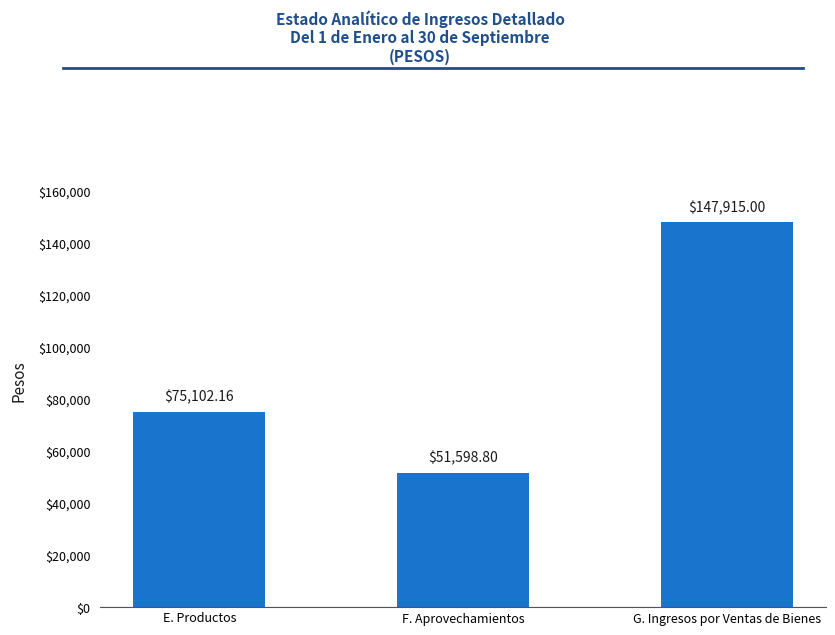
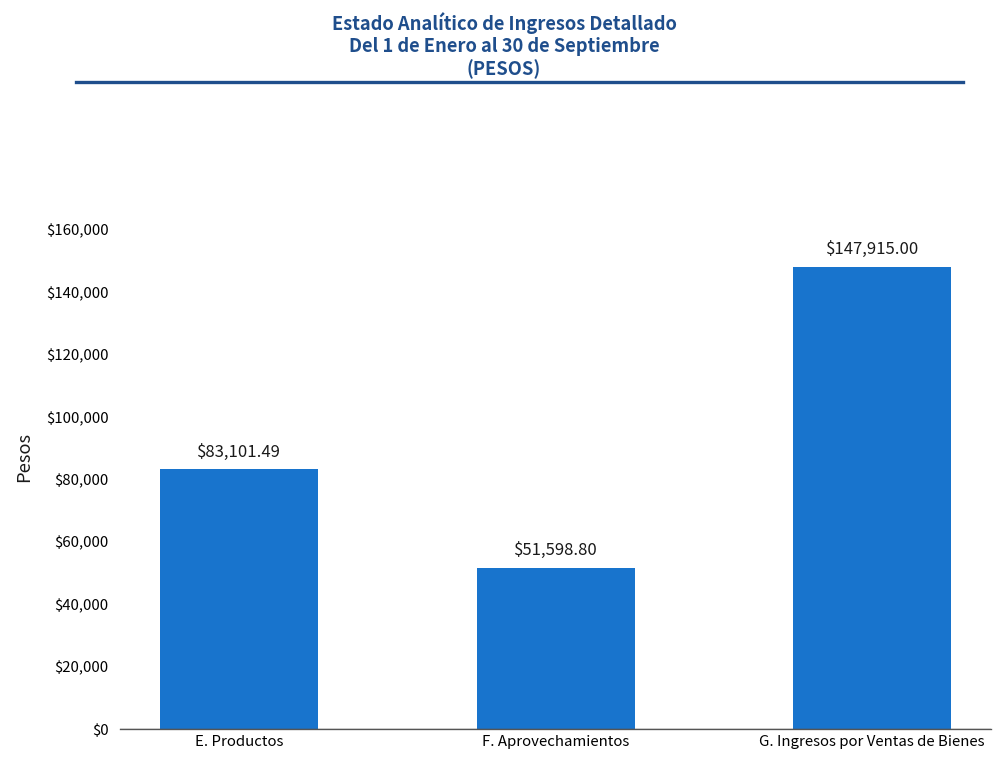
  {
-   "E. Productos": "$75,102.16",
+   "E. Productos": "$83,101.49",
    "F. Aprovechamientos": "$51,598.80",
    "G. Ingresos por Ventas de Bienes": "$147,915.00"
  }
